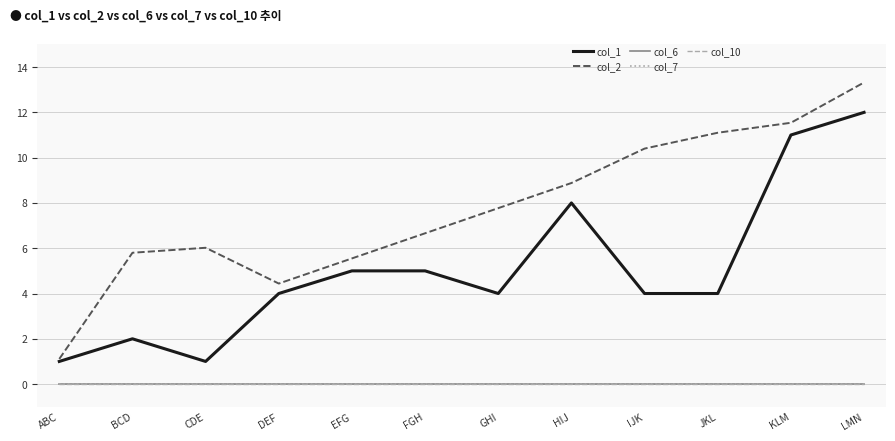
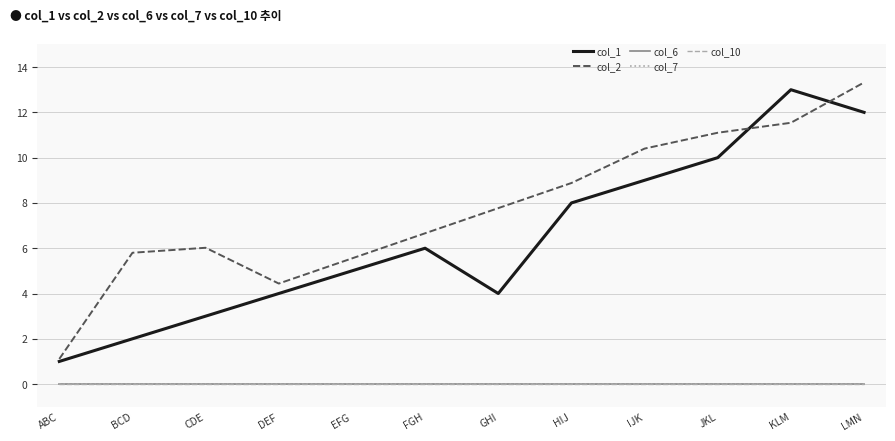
  {
    "col_1": {
      "BCD": 2,
-     "CDE": 1,
+     "CDE": 3,
      "DEF": 4,
      "EFG": 5,
-     "FGH": 5,
+     "FGH": 6,
      "GHI": 4,
      "HIJ": 8,
-     "IJK": 4,
-     "JKL": 4,
-     "KLM": 11,
+     "IJK": 9,
+     "JKL": 10,
+     "KLM": 13,
      "LMN": 12
    },
    "col_2": {
      "BCD": 5.8,
      "CDE": 6,
      "DEF": 4.4,
      "EFG": 5.6,
      "FGH": 6.7,
      "GHI": 7.8,
      "HIJ": 8.9,
      "IJK": 10.4,
      "JKL": 11,
      "KLM": 11.5,
      "LMN": 13.3
    },
    "col_10": {
      "ABC": 0,
      "BCD": 0,
      "CDE": 0,
      "DEF": 0,
      "EFG": 0,
      "FGH": 0,
      "GHI": 0,
      "HIJ": 0,
      "IJK": 0,
      "JKL": 0,
      "KLM": 0,
      "LMN": 0
    }
  }
